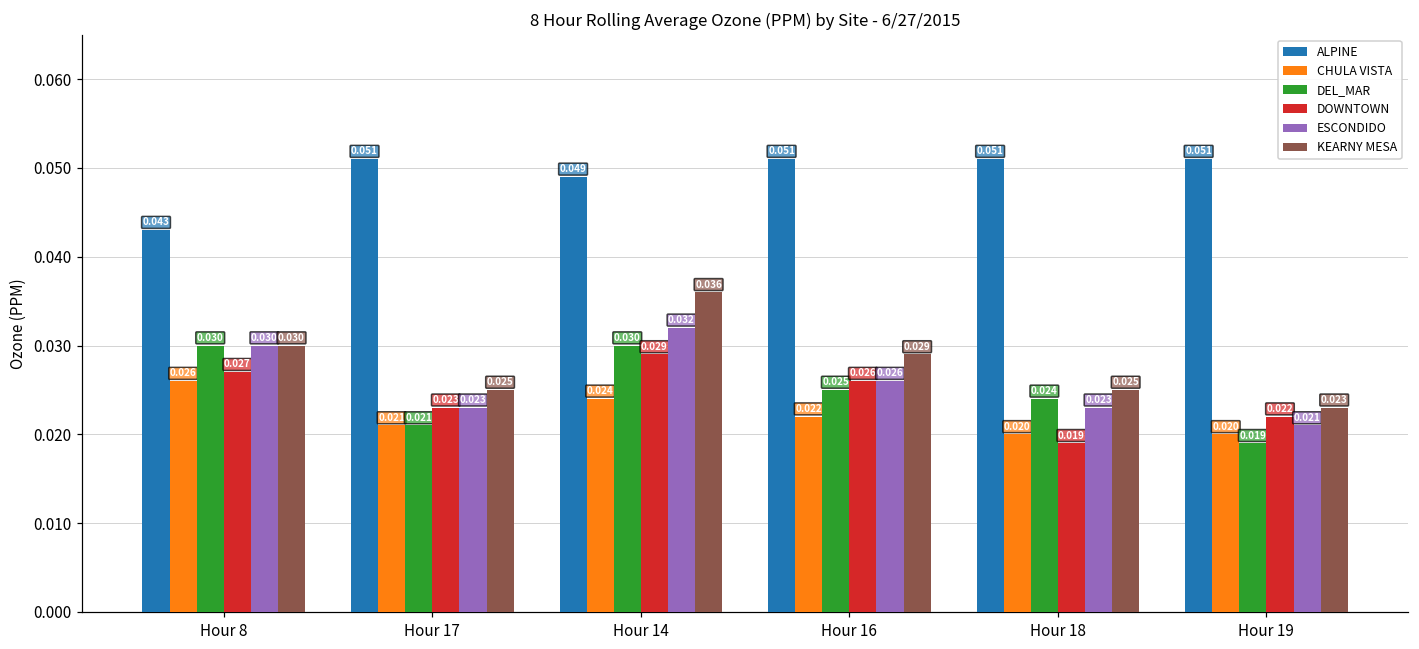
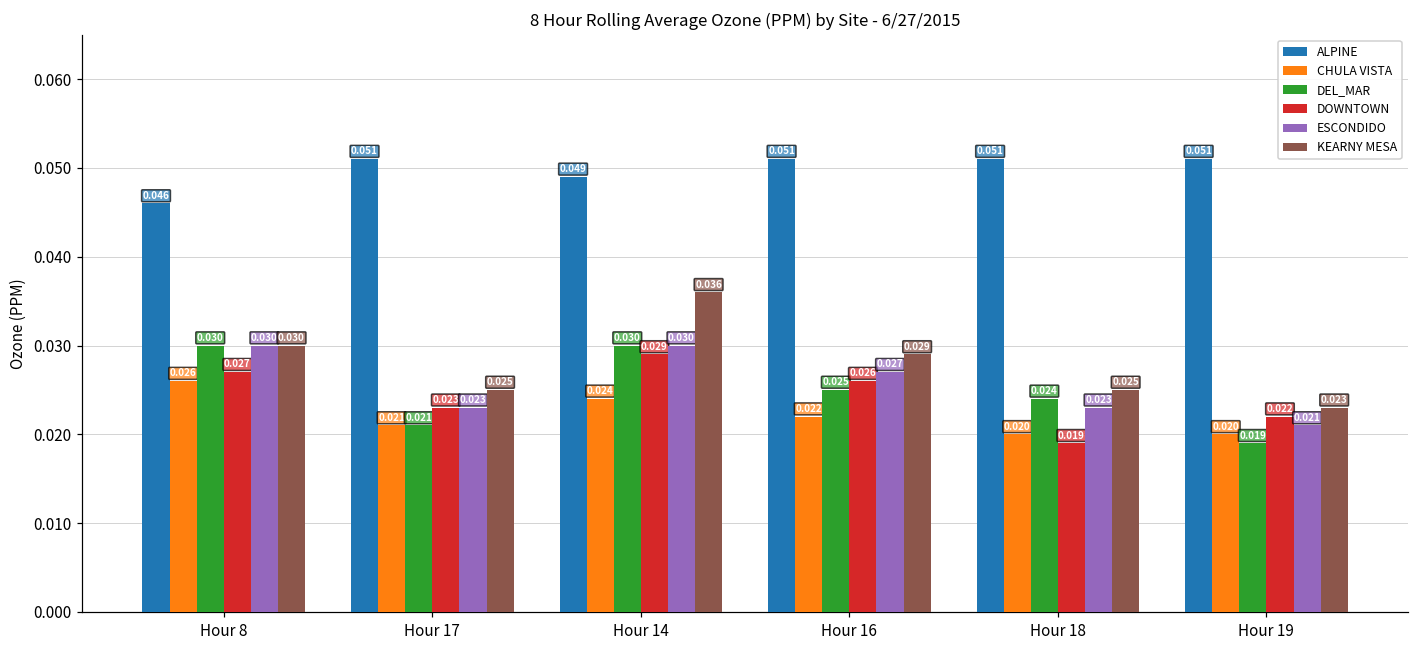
  {
    "ALPINE": {
-     "Hour 8": 0.043
+     "Hour 8": 0.046
    },
    "ESCONDIDO": {
-     "Hour 14": 0.032,
-     "Hour 16": 0.026
+     "Hour 14": 0.030,
+     "Hour 16": 0.027
    }
  }
